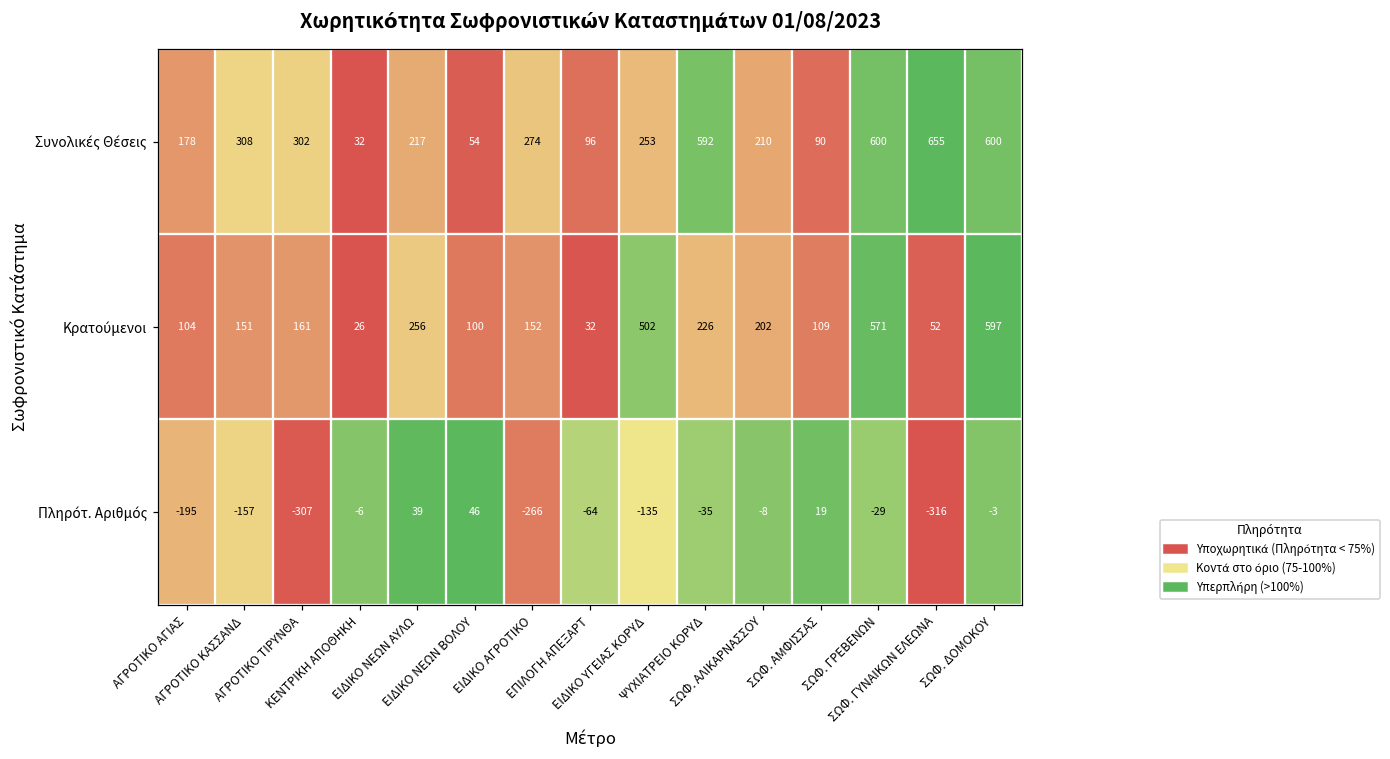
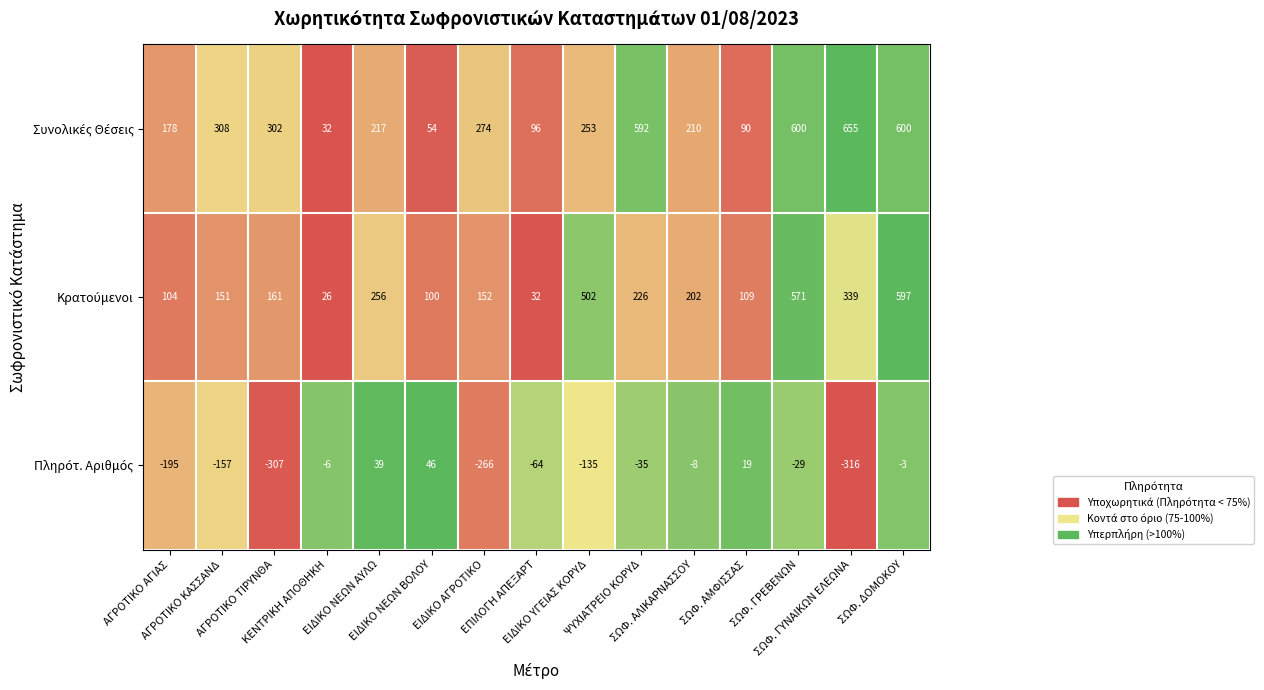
  {
    "Συνολικές Θέσεις": {
      "ΑΓΡΟΤΙΚΟ ΑΓΙΑΣ": 178,
      "ΑΓΡΟΤΙΚΟ ΚΑΣΣΑΝΔ": 308,
      "ΑΓΡΟΤΙΚΟ ΤΙΡΥΝΘΑ": 302,
      "ΚΕΝΤΡΙΚΗ ΑΠΟΘΗΚΗ": 32,
      "ΕΙΔΙΚΟ ΝΕΩΝ ΑΥΛΩ": 217,
      "ΕΙΔΙΚΟ ΝΕΩΝ ΒΟΛΟΥ": 54,
      "ΕΙΔΙΚΟ ΑΓΡΟΤΙΚΟ": 274,
      "ΕΠΙΛΟΓΗ ΑΠΕΞΑΡΤ": 96,
      "ΕΙΔΙΚΟ ΥΓΕΙΑΣ ΚΟΡΥΔ": 253,
      "ΨΥΧΙΑΤΡΕΙΟ ΚΟΡΥΔ": 592,
      "ΣΩΦ. ΑΛΙΚΑΡΝΑΣΣΟΥ": 210,
      "ΣΩΦ. ΑΜΦΙΣΣΑΣ": 90,
      "ΣΩΦ. ΓΡΕΒΕΝΩΝ": 600,
      "ΣΩΦ. ΓΥΝΑΙΚΩΝ ΕΛΕΩΝΑ": 655,
      "ΣΩΦ. ΔΟΜΟΚΟΥ": 600
    },
    "Κρατούμενοι": {
      "ΑΓΡΟΤΙΚΟ ΑΓΙΑΣ": 104,
      "ΑΓΡΟΤΙΚΟ ΚΑΣΣΑΝΔ": 151,
      "ΑΓΡΟΤΙΚΟ ΤΙΡΥΝΘΑ": 161,
      "ΚΕΝΤΡΙΚΗ ΑΠΟΘΗΚΗ": 26,
      "ΕΙΔΙΚΟ ΝΕΩΝ ΑΥΛΩ": 256,
      "ΕΙΔΙΚΟ ΝΕΩΝ ΒΟΛΟΥ": 100,
      "ΕΙΔΙΚΟ ΑΓΡΟΤΙΚΟ": 152,
      "ΕΠΙΛΟΓΗ ΑΠΕΞΑΡΤ": 32,
      "ΕΙΔΙΚΟ ΥΓΕΙΑΣ ΚΟΡΥΔ": 502,
      "ΨΥΧΙΑΤΡΕΙΟ ΚΟΡΥΔ": 226,
      "ΣΩΦ. ΑΛΙΚΑΡΝΑΣΣΟΥ": 202,
      "ΣΩΦ. ΑΜΦΙΣΣΑΣ": 109,
      "ΣΩΦ. ΓΡΕΒΕΝΩΝ": 571,
-     "ΣΩΦ. ΓΥΝΑΙΚΩΝ ΕΛΕΩΝΑ": 52,
+     "ΣΩΦ. ΓΥΝΑΙΚΩΝ ΕΛΕΩΝΑ": 339,
      "ΣΩΦ. ΔΟΜΟΚΟΥ": 597
    },
    "Πληρότ. Αριθμός": {
      "ΑΓΡΟΤΙΚΟ ΑΓΙΑΣ": -195,
      "ΑΓΡΟΤΙΚΟ ΚΑΣΣΑΝΔ": -157,
      "ΑΓΡΟΤΙΚΟ ΤΙΡΥΝΘΑ": -307,
      "ΚΕΝΤΡΙΚΗ ΑΠΟΘΗΚΗ": -6,
      "ΕΙΔΙΚΟ ΝΕΩΝ ΑΥΛΩ": 39,
      "ΕΙΔΙΚΟ ΝΕΩΝ ΒΟΛΟΥ": 46,
      "ΕΙΔΙΚΟ ΑΓΡΟΤΙΚΟ": -266,
      "ΕΠΙΛΟΓΗ ΑΠΕΞΑΡΤ": -64,
      "ΕΙΔΙΚΟ ΥΓΕΙΑΣ ΚΟΡΥΔ": -135,
      "ΨΥΧΙΑΤΡΕΙΟ ΚΟΡΥΔ": -35,
      "ΣΩΦ. ΑΛΙΚΑΡΝΑΣΣΟΥ": -8,
      "ΣΩΦ. ΑΜΦΙΣΣΑΣ": 19,
      "ΣΩΦ. ΓΡΕΒΕΝΩΝ": -29,
      "ΣΩΦ. ΓΥΝΑΙΚΩΝ ΕΛΕΩΝΑ": -316,
      "ΣΩΦ. ΔΟΜΟΚΟΥ": -3
    }
  }
